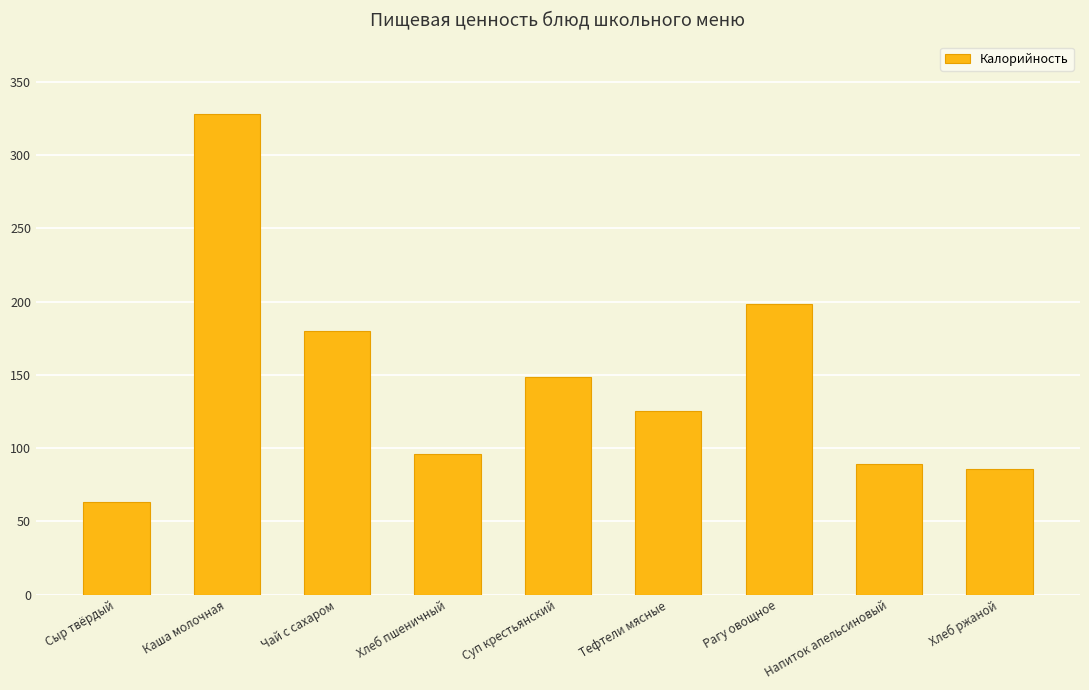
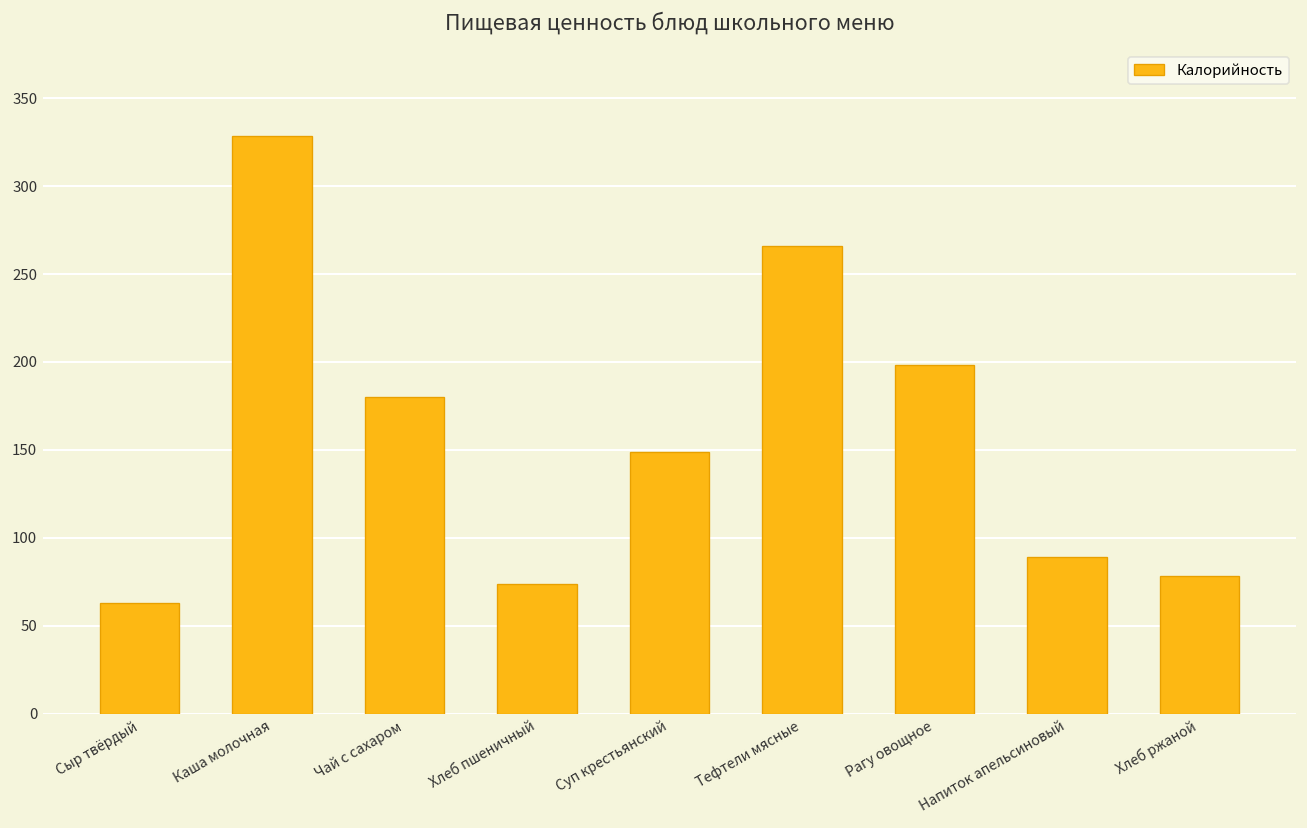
  {
    "Сыр твёрдый": 63,
    "Каша молочная": 328,
    "Чай с сахаром": 180,
-   "Хлеб пшеничный": 96,
+   "Хлеб пшеничный": 74,
    "Суп крестьянский": 149,
-   "Тефтели мясные": 125,
+   "Тефтели мясные": 266,
    "Рагу овощное": 198,
    "Напиток апельсиновый": 89,
-   "Хлеб ржаной": 86
+   "Хлеб ржаной": 78
  }
